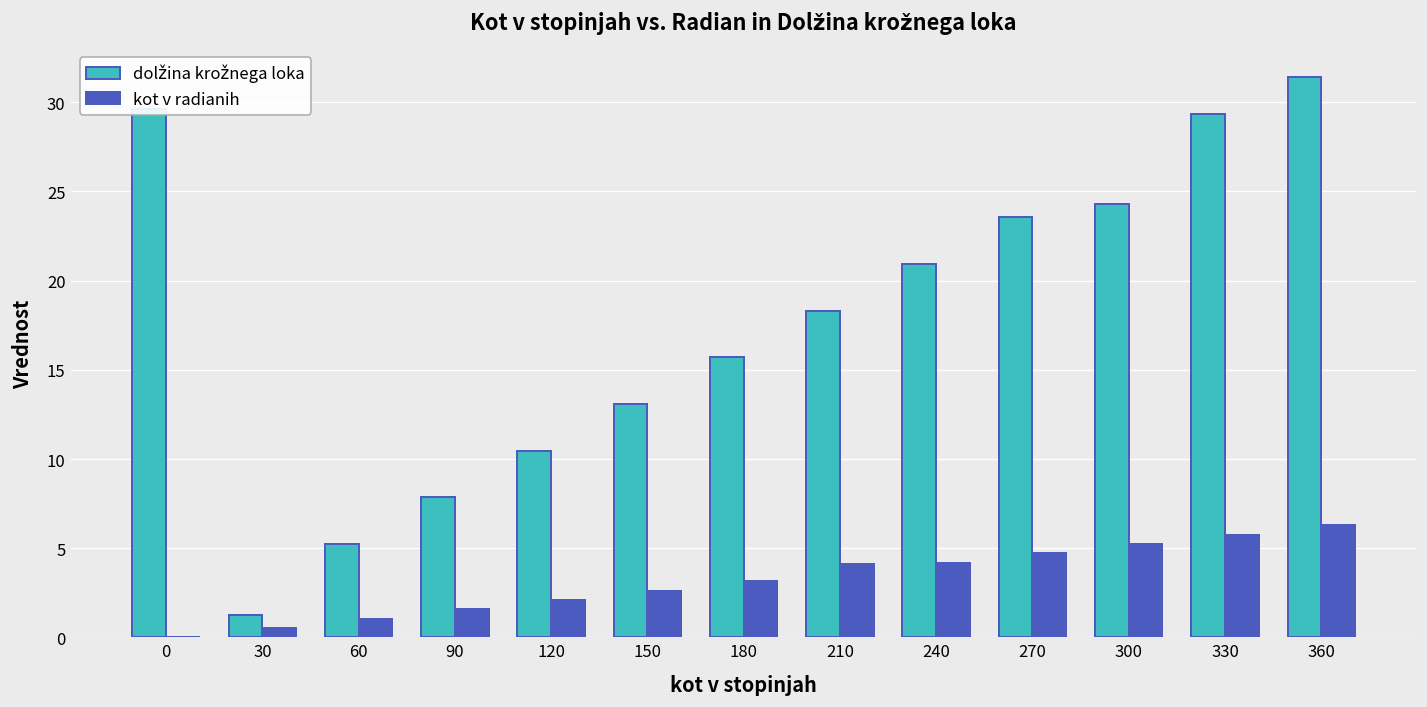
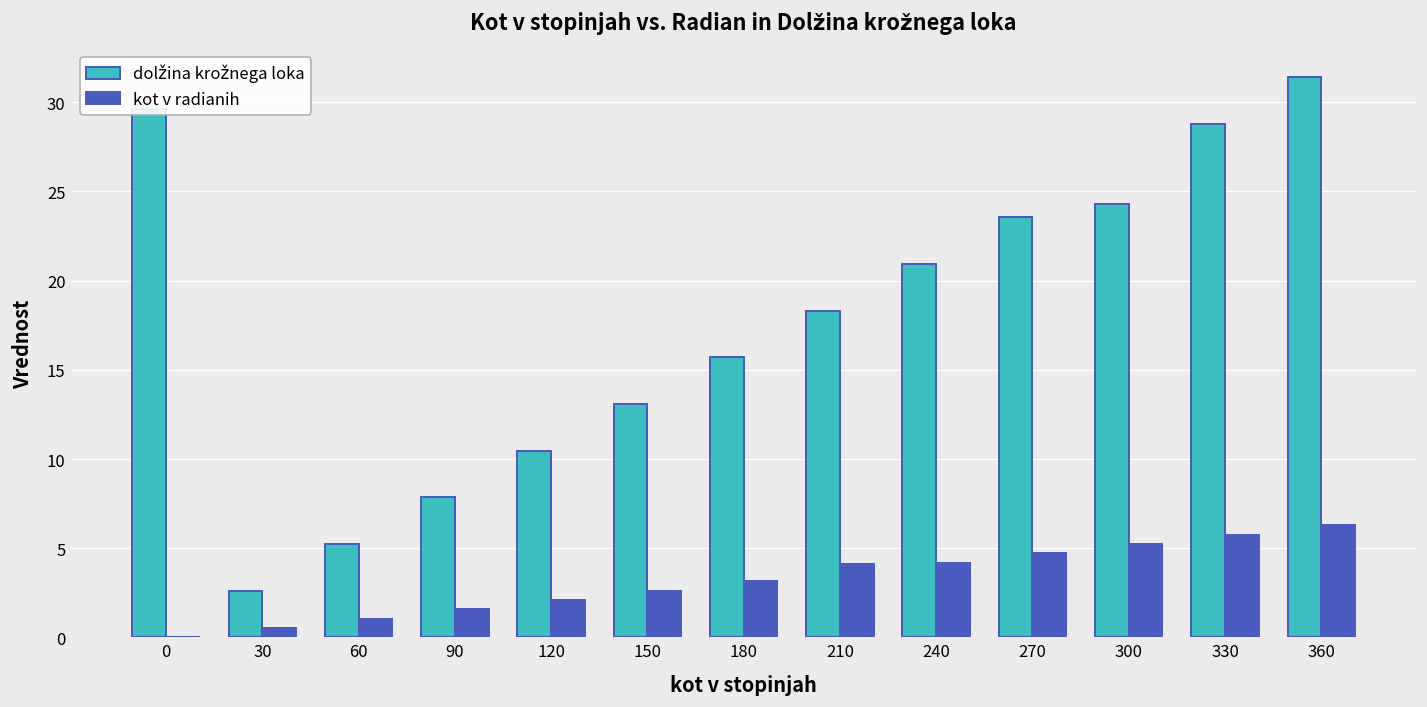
  {
    "dolžina krožnega loka": {
-     "30": 1.2,
+     "30": 2.6,
      "60": 5.2,
      "90": 7.9,
      "120": 10.5,
      "150": 13.1,
      "180": 15.7,
      "210": 18.3,
      "240": 20.9,
      "270": 23.6,
      "300": 24.3,
-     "330": 29.3,
+     "330": 28.8,
      "360": 31.4
    },
    "kot v radianih": {
      "0": 0.0,
      "30": 0.5,
      "60": 1.0,
      "90": 1.6,
      "120": 2.1,
      "150": 2.6,
      "180": 3.1,
      "210": 4.1,
      "240": 4.2,
      "270": 4.7,
      "300": 5.2,
      "330": 5.8,
      "360": 6.3
    }
  }
